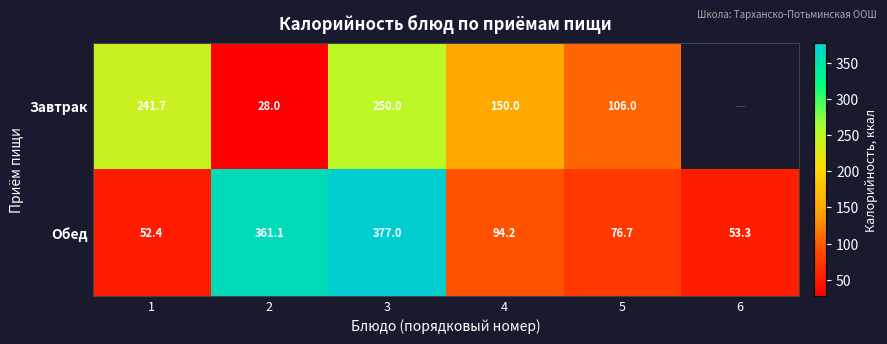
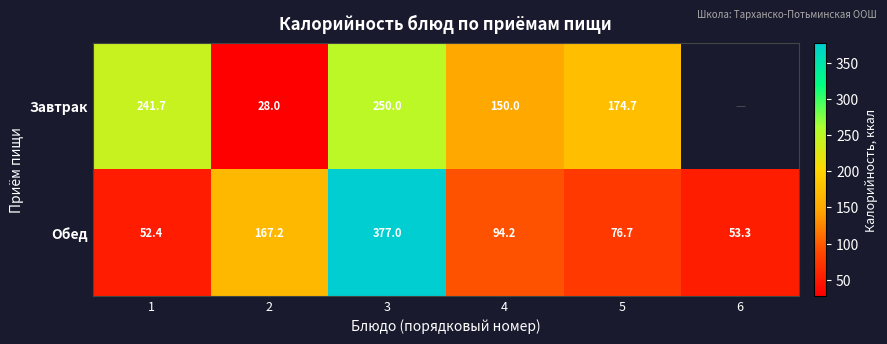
  {
    "Завтрак": {
      "1": 241.7,
      "2": 28.0,
      "3": 250.0,
      "4": 150.0,
-     "5": 106.0
+     "5": 174.7
    },
    "Обед": {
      "1": 52.4,
-     "2": 361.1,
+     "2": 167.2,
      "3": 377.0,
      "4": 94.2,
      "5": 76.7,
      "6": 53.3
    }
  }
